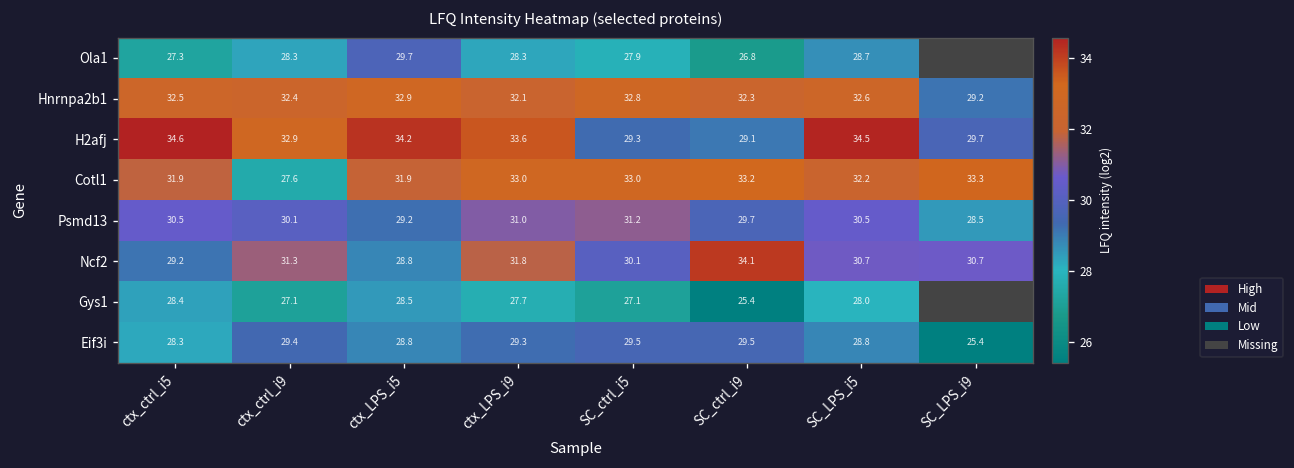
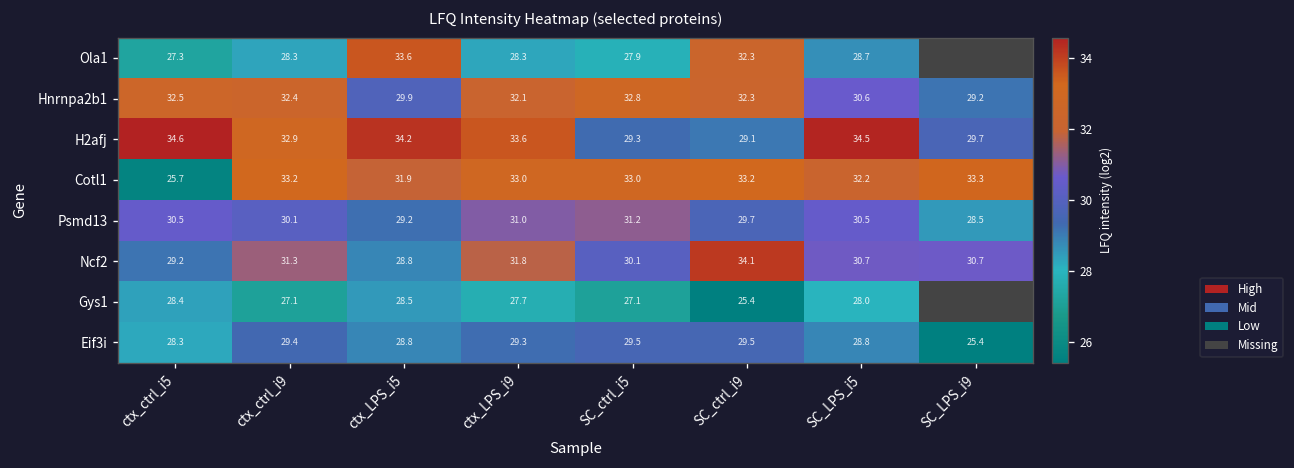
  {
    "Ola1": {
      "ctx_ctrl_i5": 27.3,
      "ctx_ctrl_i9": 28.3,
-     "ctx_LPS_i5": 29.7,
+     "ctx_LPS_i5": 33.6,
      "ctx_LPS_i9": 28.3,
      "SC_ctrl_i5": 27.9,
-     "SC_ctrl_i9": 26.8,
+     "SC_ctrl_i9": 32.3,
      "SC_LPS_i5": 28.7
    },
    "Hnrnpa2b1": {
      "ctx_ctrl_i5": 32.5,
      "ctx_ctrl_i9": 32.4,
-     "ctx_LPS_i5": 32.9,
+     "ctx_LPS_i5": 29.9,
      "ctx_LPS_i9": 32.1,
      "SC_ctrl_i5": 32.8,
      "SC_ctrl_i9": 32.3,
-     "SC_LPS_i5": 32.6,
+     "SC_LPS_i5": 30.6,
      "SC_LPS_i9": 29.2
    },
    "H2afj": {
      "ctx_ctrl_i5": 34.6,
      "ctx_ctrl_i9": 32.9,
      "ctx_LPS_i5": 34.2,
      "ctx_LPS_i9": 33.6,
      "SC_ctrl_i5": 29.3,
      "SC_ctrl_i9": 29.1,
      "SC_LPS_i5": 34.5,
      "SC_LPS_i9": 29.7
    },
    "Cotl1": {
-     "ctx_ctrl_i5": 31.9,
-     "ctx_ctrl_i9": 27.6,
+     "ctx_ctrl_i5": 25.7,
+     "ctx_ctrl_i9": 33.2,
      "ctx_LPS_i5": 31.9,
      "ctx_LPS_i9": 33.0,
      "SC_ctrl_i5": 33.0,
      "SC_ctrl_i9": 33.2,
      "SC_LPS_i5": 32.2,
      "SC_LPS_i9": 33.3
    },
    "Psmd13": {
      "ctx_ctrl_i5": 30.5,
      "ctx_ctrl_i9": 30.1,
      "ctx_LPS_i5": 29.2,
      "ctx_LPS_i9": 31.0,
      "SC_ctrl_i5": 31.2,
      "SC_ctrl_i9": 29.7,
      "SC_LPS_i5": 30.5,
      "SC_LPS_i9": 28.5
    },
    "Ncf2": {
      "ctx_ctrl_i5": 29.2,
      "ctx_ctrl_i9": 31.3,
      "ctx_LPS_i5": 28.8,
      "ctx_LPS_i9": 31.8,
      "SC_ctrl_i5": 30.1,
      "SC_ctrl_i9": 34.1,
      "SC_LPS_i5": 30.7,
      "SC_LPS_i9": 30.7
    },
    "Gys1": {
      "ctx_ctrl_i5": 28.4,
      "ctx_ctrl_i9": 27.1,
      "ctx_LPS_i5": 28.5,
      "ctx_LPS_i9": 27.7,
      "SC_ctrl_i5": 27.1,
      "SC_ctrl_i9": 25.4,
      "SC_LPS_i5": 28.0
    },
    "Eif3i": {
      "ctx_ctrl_i5": 28.3,
      "ctx_ctrl_i9": 29.4,
      "ctx_LPS_i5": 28.8,
      "ctx_LPS_i9": 29.3,
      "SC_ctrl_i5": 29.5,
      "SC_ctrl_i9": 29.5,
      "SC_LPS_i5": 28.8,
      "SC_LPS_i9": 25.4
    }
  }
